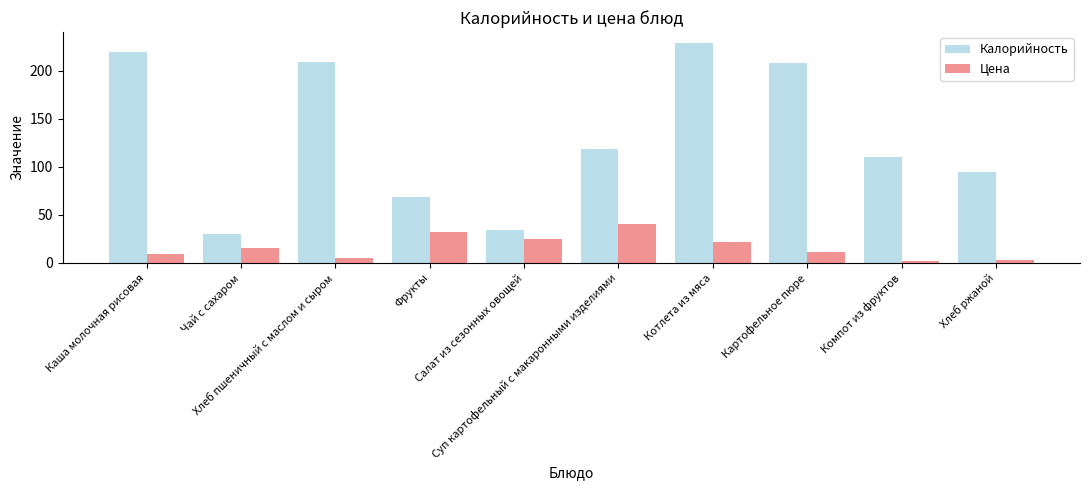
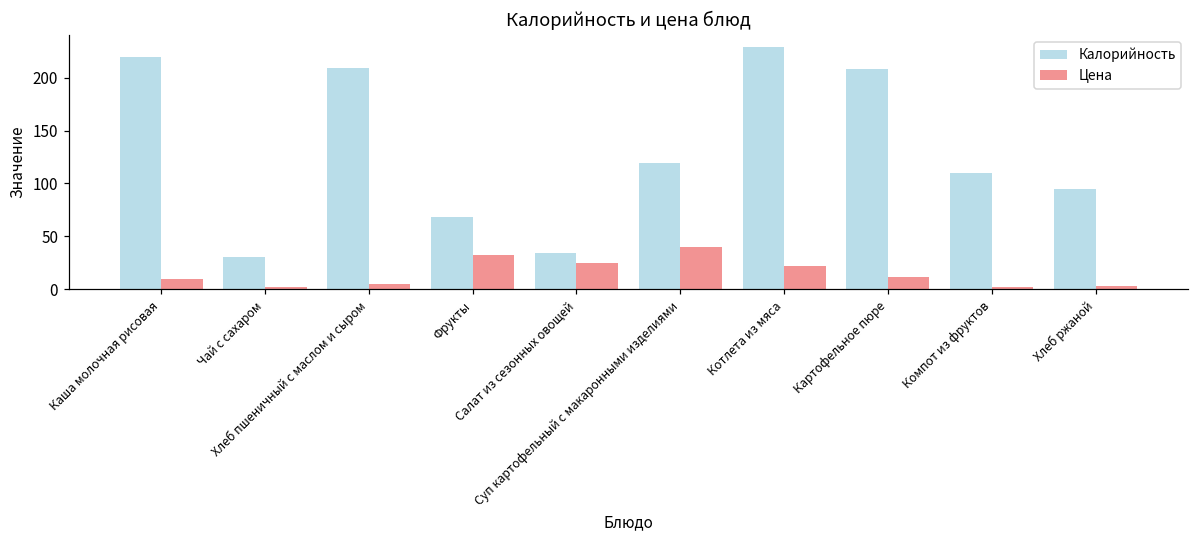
  {
    "Калорийность": {
      "Каша молочная рисовая": 220,
      "Чай с сахаром": 30,
      "Хлеб пшеничный с маслом и сыром": 210,
      "Фрукты": 70,
      "Салат из сезонных овощей": 30,
      "Суп картофельный с макаронными изделиями": 120,
      "Котлета из мяса": 230,
      "Картофельное пюре": 210,
      "Компот из фруктов": 110,
      "Хлеб ржаной": 100
    },
    "Цена": {
      "Каша молочная рисовая": 10,
-     "Чай с сахаром": 20,
+     "Чай с сахаром": 0,
      "Хлеб пшеничный с маслом и сыром": 10,
      "Фрукты": 30,
      "Салат из сезонных овощей": 20,
      "Суп картофельный с макаронными изделиями": 40,
      "Котлета из мяса": 20,
      "Картофельное пюре": 10,
      "Хлеб ржаной": 0
    }
  }
